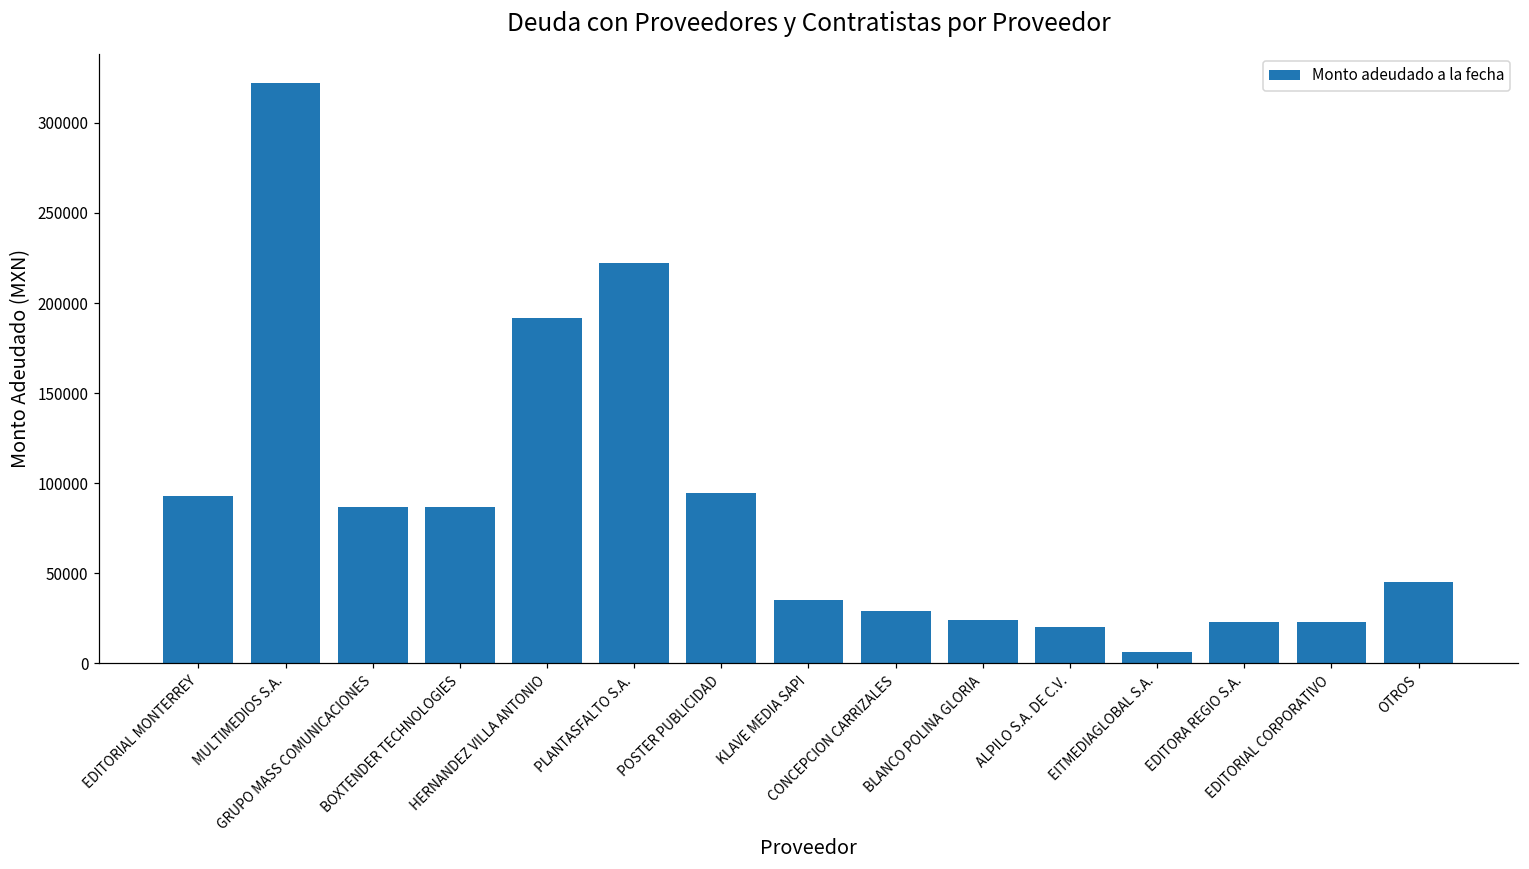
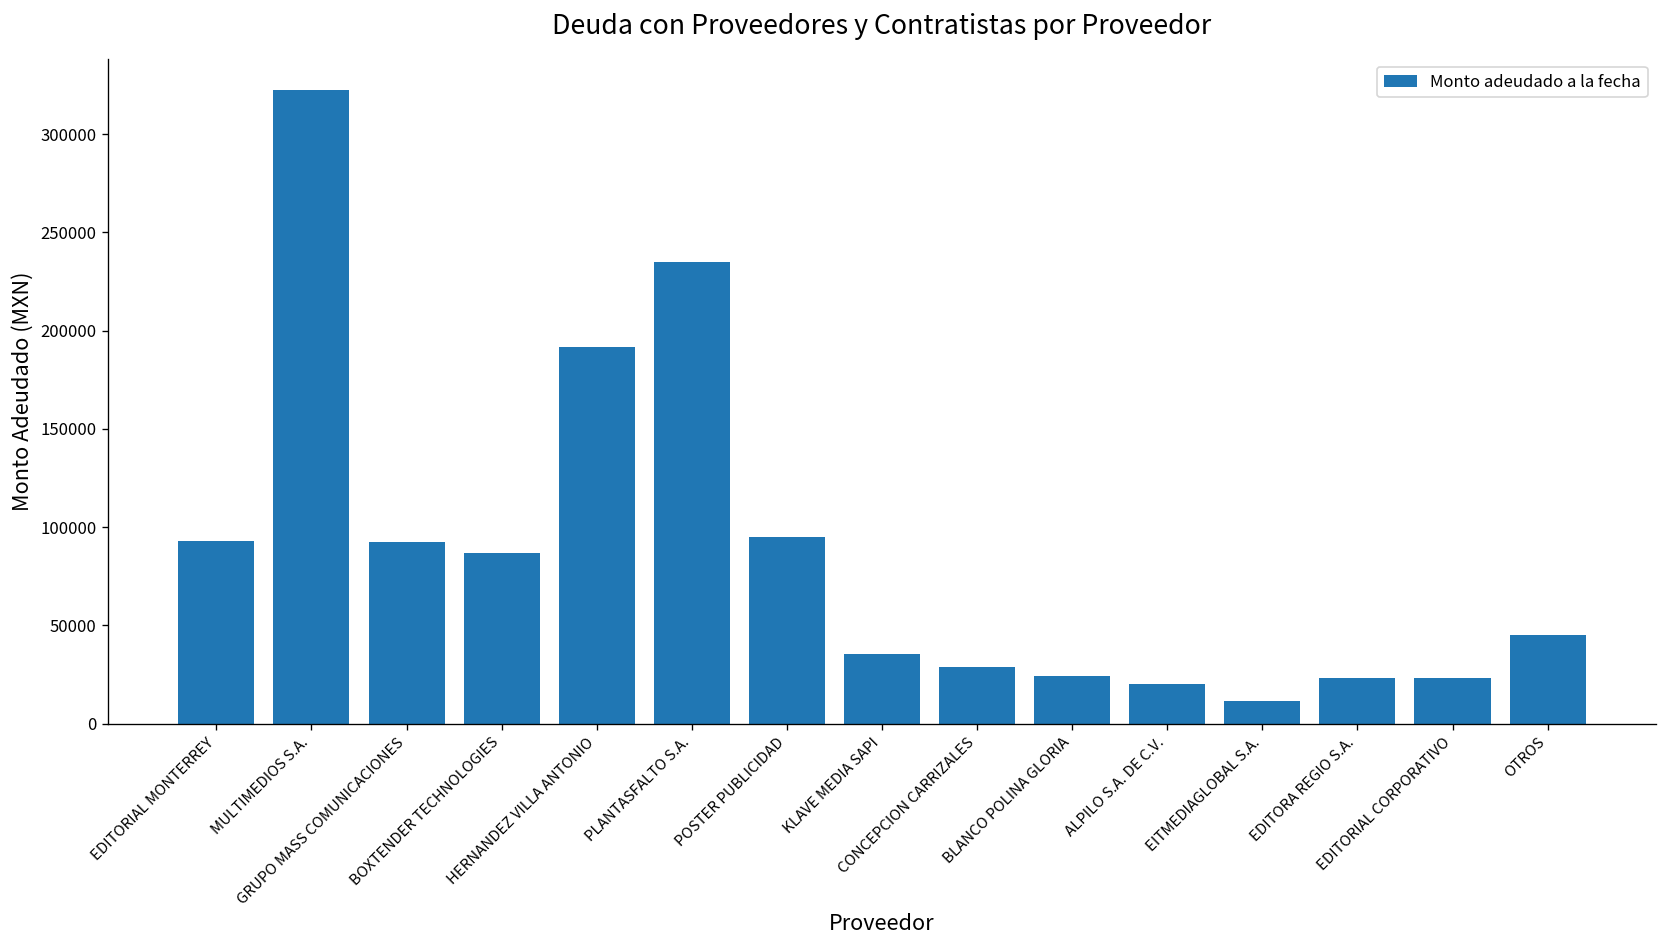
  {
    "EDITORIAL MONTERREY": 93000,
    "MULTIMEDIOS S.A.": 322000,
-   "GRUPO MASS COMUNICACIONES": 87000,
+   "GRUPO MASS COMUNICACIONES": 92000,
    "BOXTENDER TECHNOLOGIES": 87000,
    "HERNANDEZ VILLA ANTONIO": 191000,
-   "PLANTASFALTO S.A.": 222000,
+   "PLANTASFALTO S.A.": 235000,
    "POSTER PUBLICIDAD": 95000,
    "KLAVE MEDIA SAPI": 35000,
    "CONCEPCION CARRIZALES": 29000,
    "BLANCO POLINA GLORIA": 24000,
    "ALPILO S.A. DE C.V.": 20000,
-   "EITMEDIAGLOBAL S.A.": 7000,
+   "EITMEDIAGLOBAL S.A.": 12000,
    "EDITORA REGIO S.A.": 23000,
    "EDITORIAL CORPORATIVO": 23000,
    "OTROS": 45000
  }
